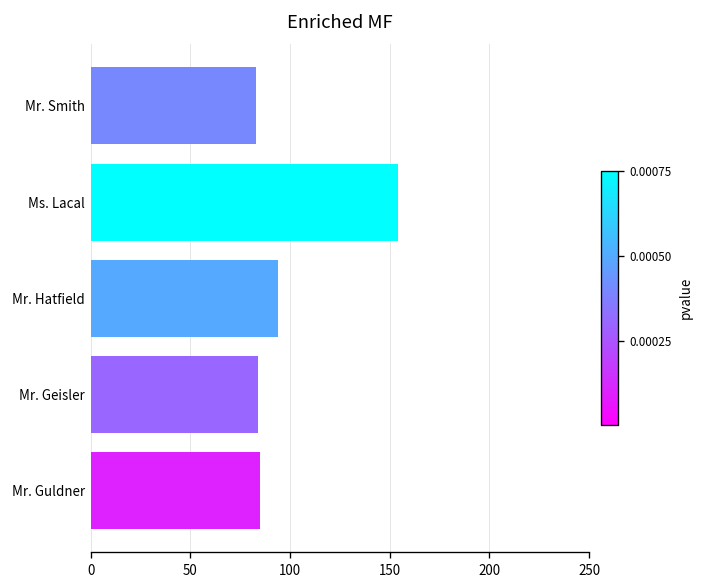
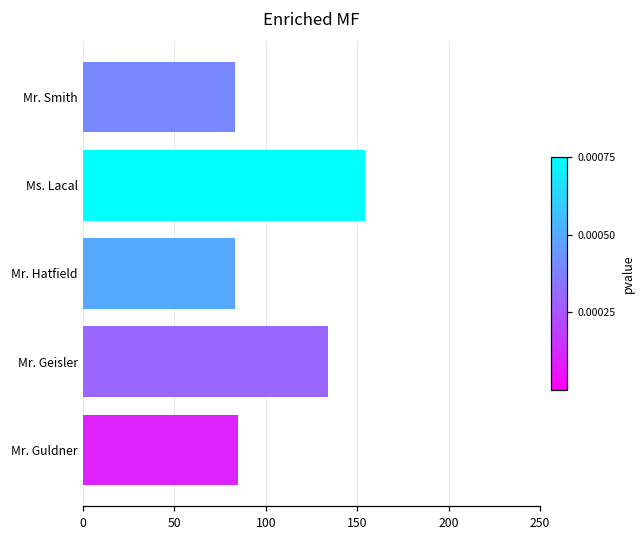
  {
    "Mr. Smith": 83,
    "Ms. Lacal": 154,
-   "Mr. Hatfield": 94,
-   "Mr. Geisler": 84,
+   "Mr. Hatfield": 83,
+   "Mr. Geisler": 134,
    "Mr. Guldner": 85
  }
